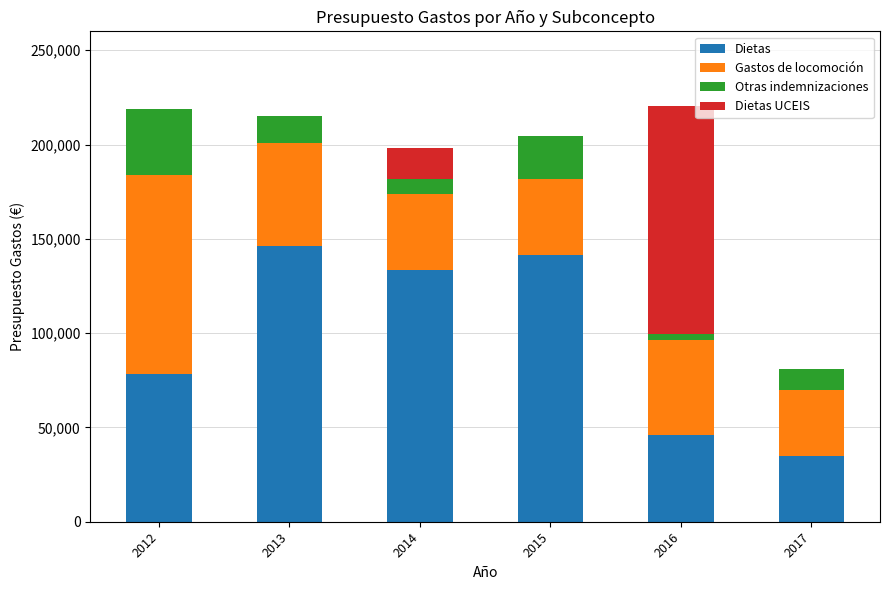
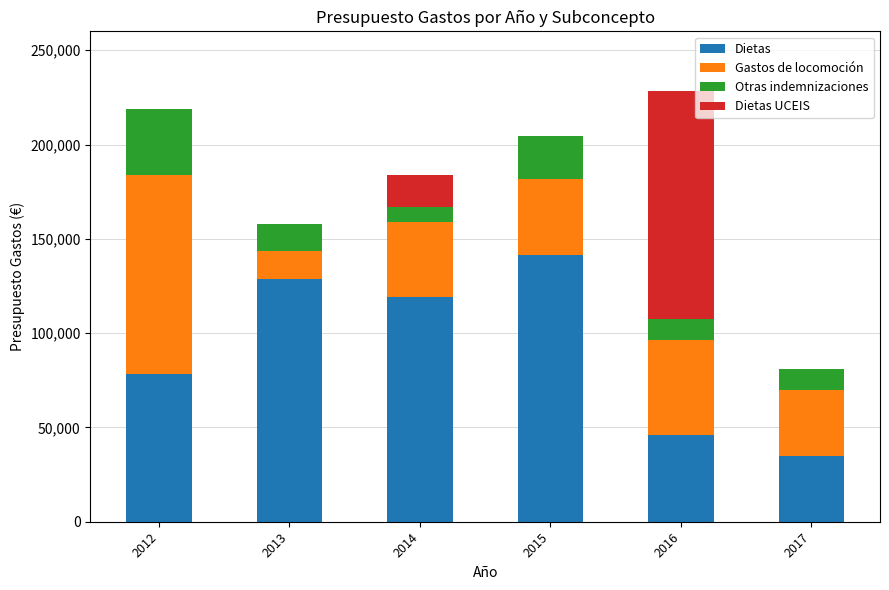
  {
    "Dietas": {
      "2012": "78,000",
-     "2013": "146,000",
-     "2014": "134,000",
+     "2013": "129,000",
+     "2014": "119,000",
      "2015": "142,000",
      "2016": "46,000",
      "2017": "35,000"
    },
    "Gastos de locomoción": {
      "2012": "105,000",
-     "2013": "55,000",
+     "2013": "15,000",
      "2014": "40,000",
      "2015": "40,000",
      "2016": "51,000",
      "2017": "35,000"
    },
    "Otras indemnizaciones": {
      "2012": "35,000",
      "2013": "14,000",
      "2014": "8,000",
      "2015": "23,000",
-     "2016": "3,000",
+     "2016": "11,000",
      "2017": "11,000"
    },
    "Dietas UCEIS": {
      "2012": "0",
      "2013": "0",
      "2014": "17,000",
      "2015": "0",
      "2016": "121,000",
      "2017": "0"
    }
  }
